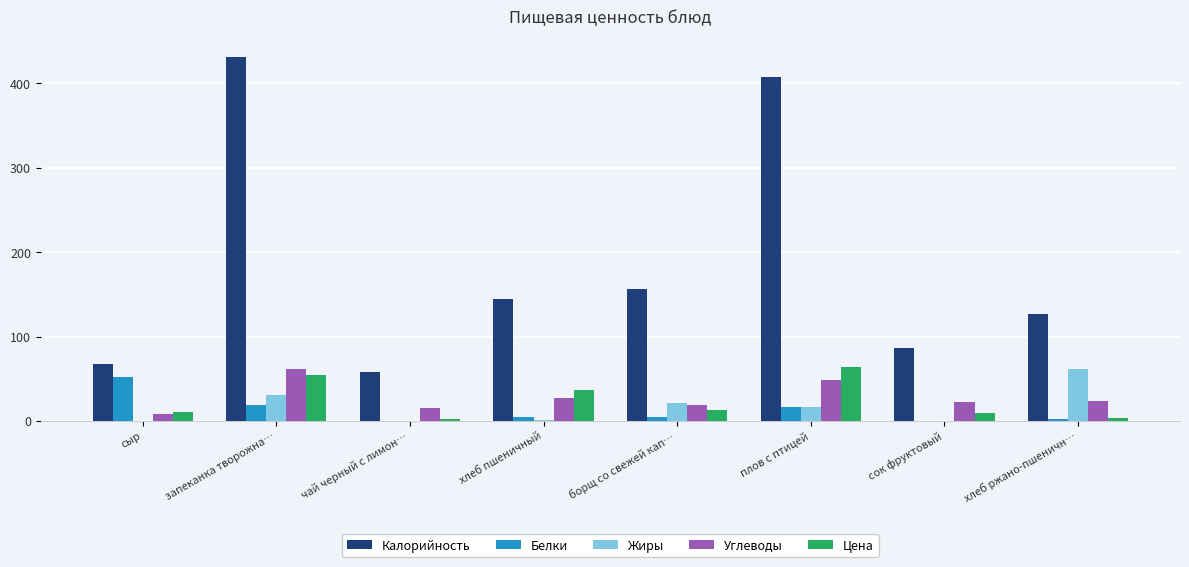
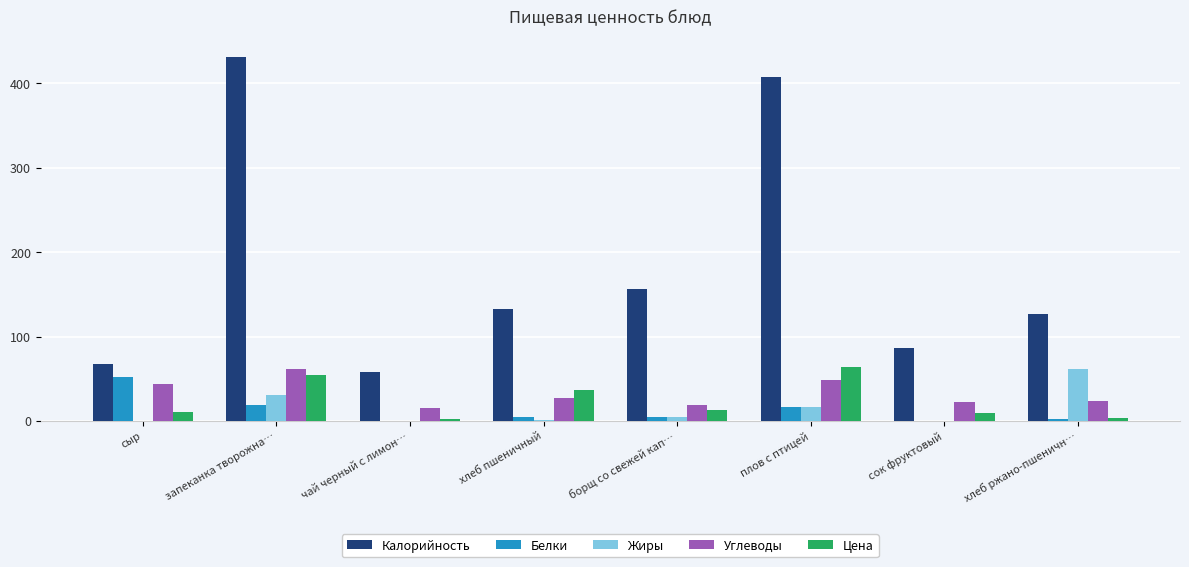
  {
    "Калорийность": {
      "сыр": 70,
      "запеканка творожна…": 430,
      "чай черный с лимон…": 60,
-     "хлеб пшеничный": 140,
+     "хлеб пшеничный": 130,
      "борщ со свежей кап…": 160,
      "плов с птицей": 410,
      "сок фруктовый": 90,
      "хлеб ржано-пшеничн…": 130
    },
    "Белки": {
      "сыр": 50,
      "запеканка творожна…": 20,
      "хлеб пшеничный": 0,
      "борщ со свежей кап…": 10,
      "плов с птицей": 20
    },
    "Жиры": {
      "запеканка творожна…": 30,
-     "борщ со свежей кап…": 20,
+     "борщ со свежей кап…": 0,
      "плов с птицей": 20,
      "хлеб ржано-пшеничн…": 60
    },
    "Углеводы": {
-     "сыр": 10,
+     "сыр": 40,
      "запеканка творожна…": 60,
      "чай черный с лимон…": 20,
      "хлеб пшеничный": 30,
      "борщ со свежей кап…": 20,
      "плов с птицей": 50,
      "сок фруктовый": 20,
      "хлеб ржано-пшеничн…": 20
    },
    "Цена": {
      "сыр": 10,
      "запеканка творожна…": 50,
      "хлеб пшеничный": 40,
      "борщ со свежей кап…": 10,
      "плов с птицей": 60,
      "сок фруктовый": 10
    }
  }
